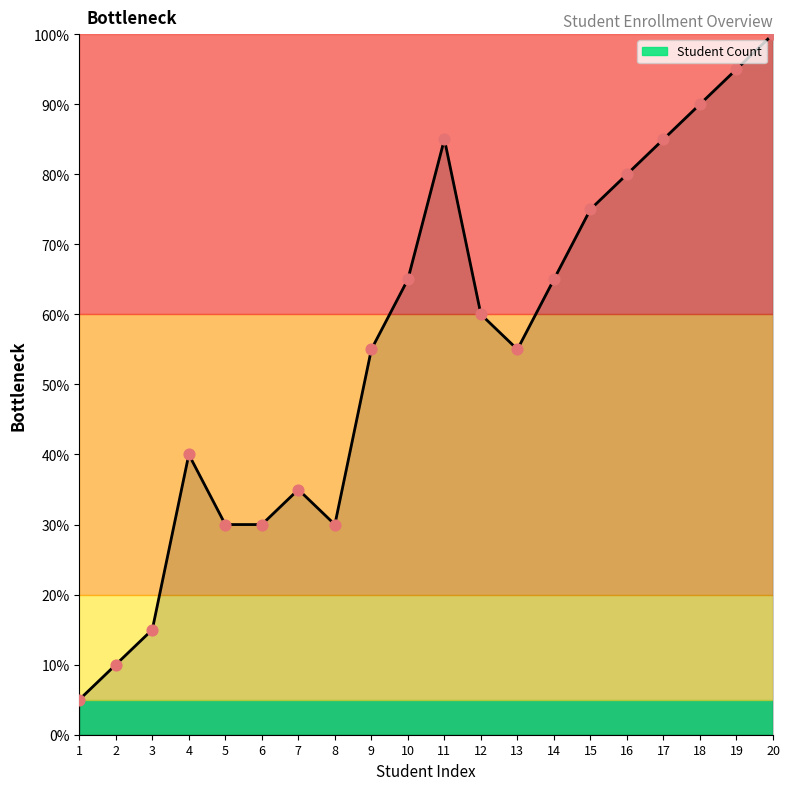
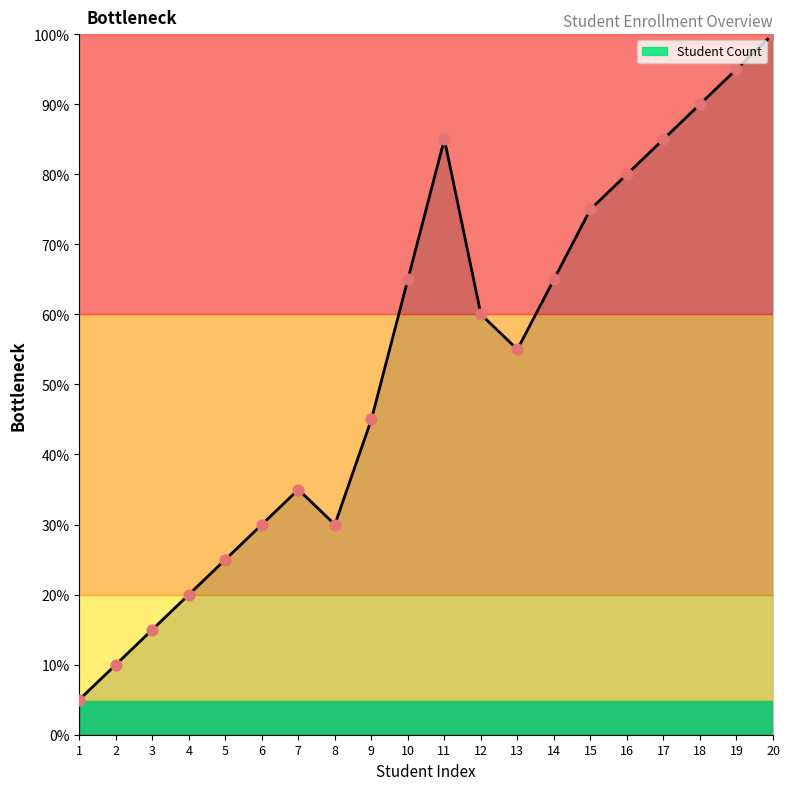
  {
    "1": "5%",
    "2": "10%",
    "3": "15%",
-   "4": "40%",
-   "5": "30%",
+   "4": "20%",
+   "5": "25%",
    "6": "30%",
    "7": "35%",
    "8": "30%",
-   "9": "55%",
+   "9": "45%",
    "10": "65%",
    "11": "85%",
    "12": "60%",
    "13": "55%",
    "14": "65%",
    "15": "75%",
    "16": "80%",
    "17": "85%",
    "18": "90%",
    "19": "95%",
    "20": "100%"
  }
